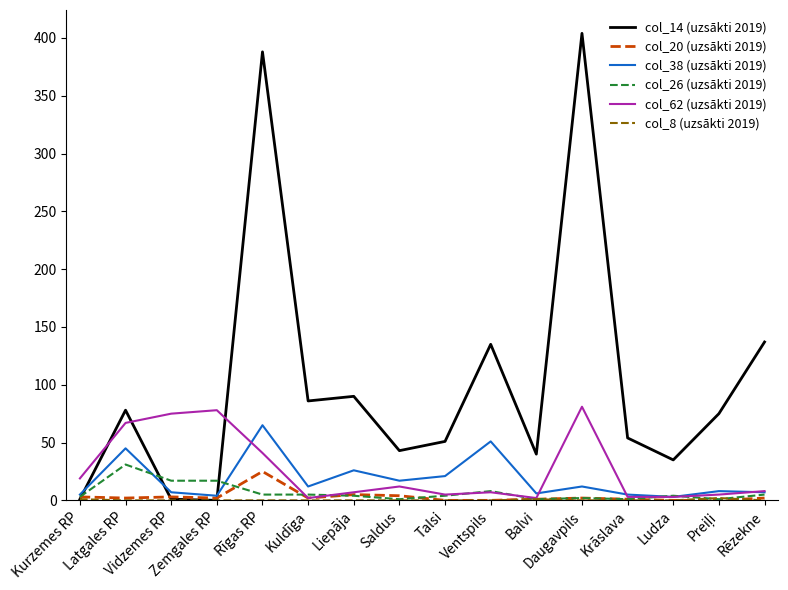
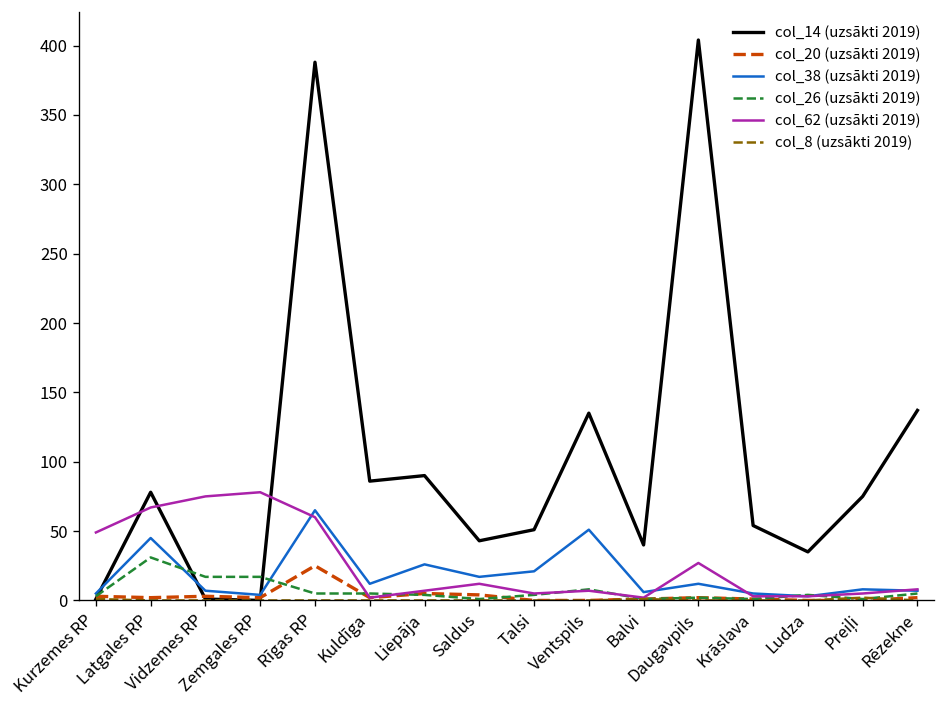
  {
    "col_14 (uzsākti 2019)": {
      "Latgales RP": 78,
      "Rīgas RP": 388,
      "Kuldīga": 86,
      "Liepāja": 90,
      "Saldus": 43,
      "Talsi": 51,
      "Ventspils": 135,
      "Balvi": 40,
      "Daugavpils": 404,
      "Krāslava": 54,
      "Ludza": 35,
      "Preiļi": 75,
      "Rēzekne": 137
    },
    "col_20 (uzsākti 2019)": {
      "Rīgas RP": 25,
      "Saldus": 4
    },
    "col_38 (uzsākti 2019)": {
      "Latgales RP": 45,
      "Vidzemes RP": 7,
      "Rīgas RP": 65,
      "Kuldīga": 12,
      "Liepāja": 26,
      "Saldus": 17,
      "Talsi": 21,
      "Ventspils": 51,
      "Balvi": 6,
      "Daugavpils": 12,
      "Preiļi": 8
    },
    "col_26 (uzsākti 2019)": {
      "Latgales RP": 31,
      "Vidzemes RP": 17,
      "Zemgales RP": 17,
      "Rīgas RP": 5,
      "Kuldīga": 5
    },
    "col_62 (uzsākti 2019)": {
-     "Kurzemes RP": 19,
+     "Kurzemes RP": 49,
      "Latgales RP": 67,
      "Vidzemes RP": 75,
      "Zemgales RP": 78,
-     "Rīgas RP": 41,
+     "Rīgas RP": 60,
      "Saldus": 12,
-     "Daugavpils": 81,
+     "Daugavpils": 27,
      "Preiļi": 5
    },
    "col_8 (uzsākti 2019)": {
      "Rīgas RP": 0,
      "Liepāja": 0
    }
  }
